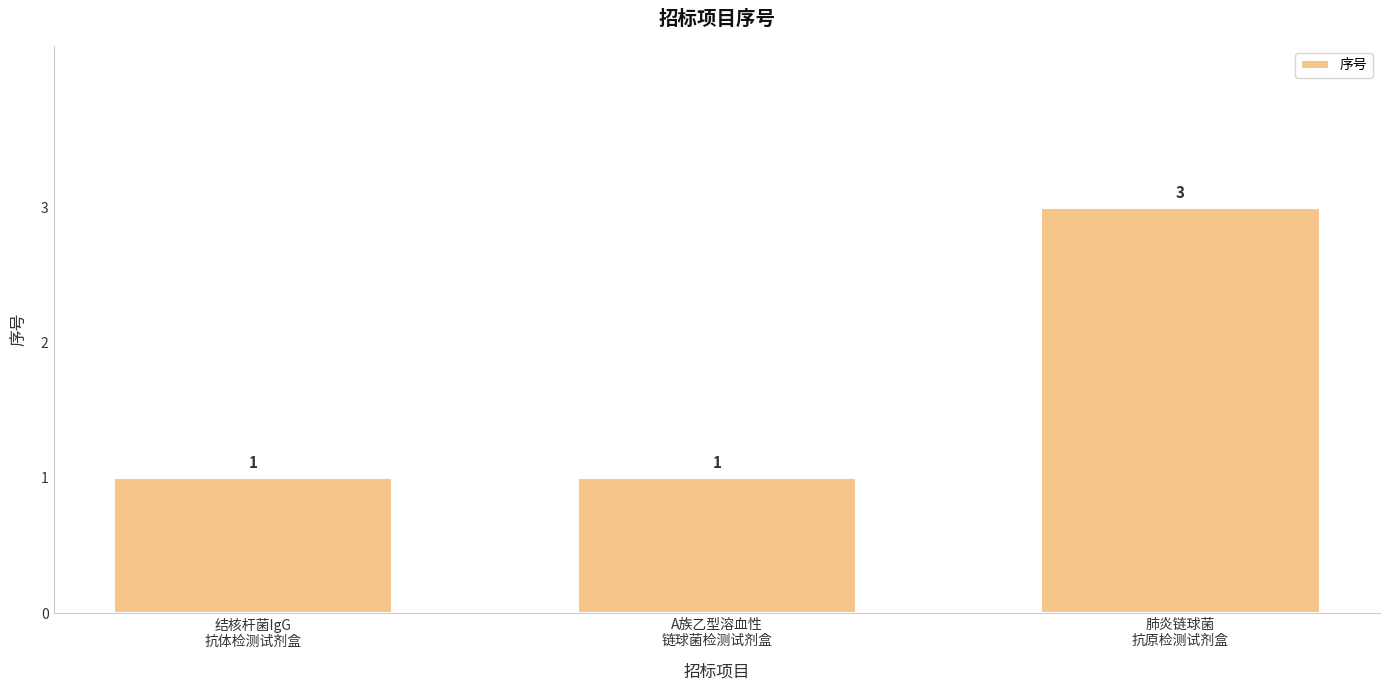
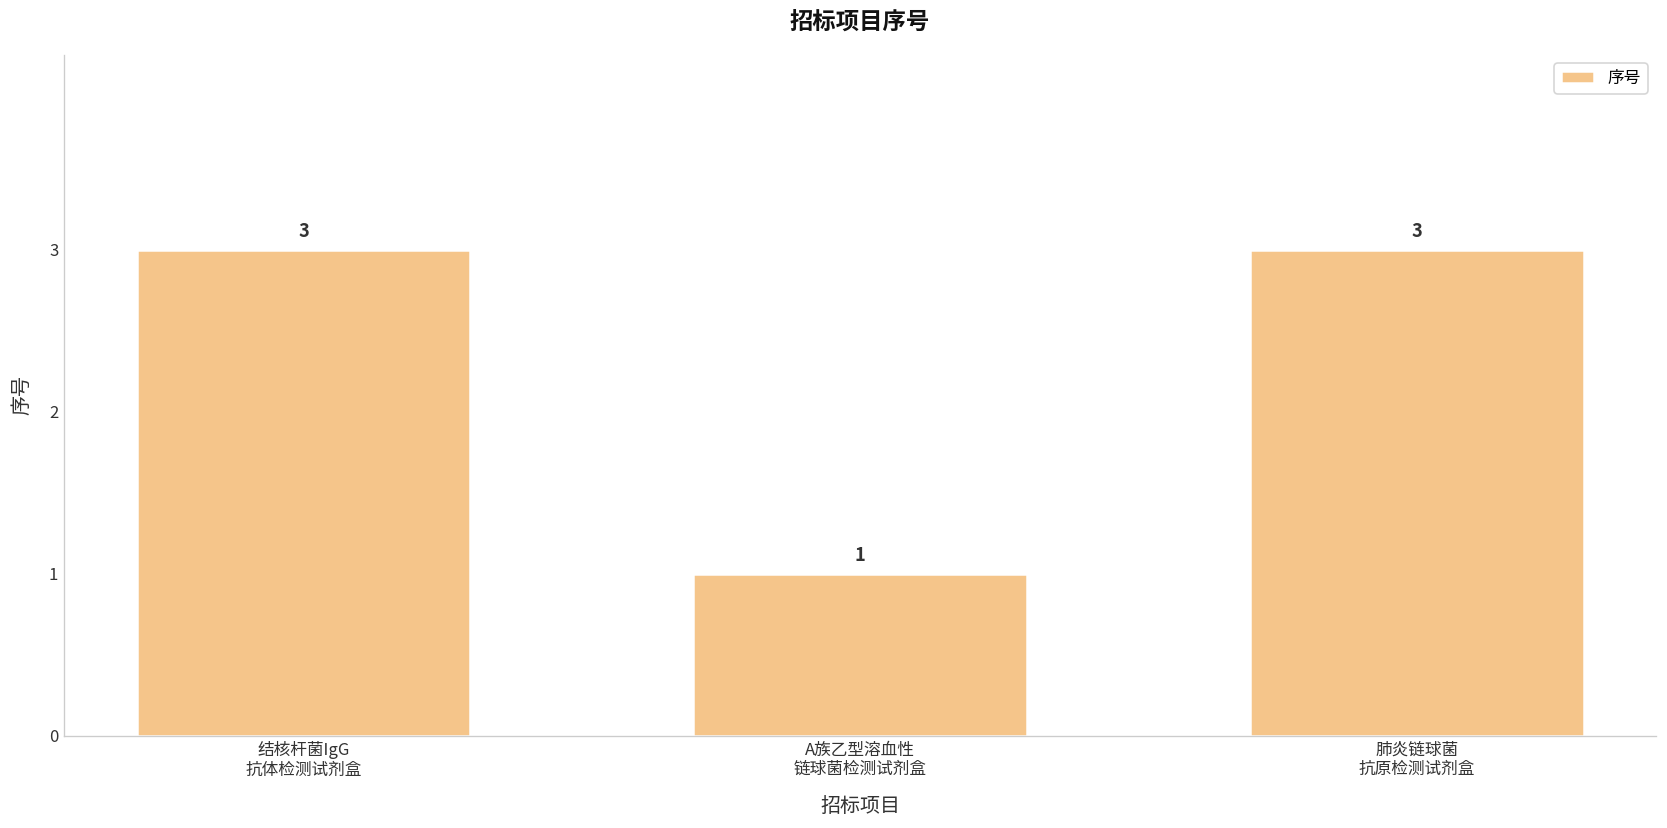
  {
-   "结核杆菌IgG 抗体检测试剂盒": 1,
+   "结核杆菌IgG 抗体检测试剂盒": 3,
    "A族乙型溶血性 链球菌检测试剂盒": 1,
    "肺炎链球菌 抗原检测试剂盒": 3
  }
